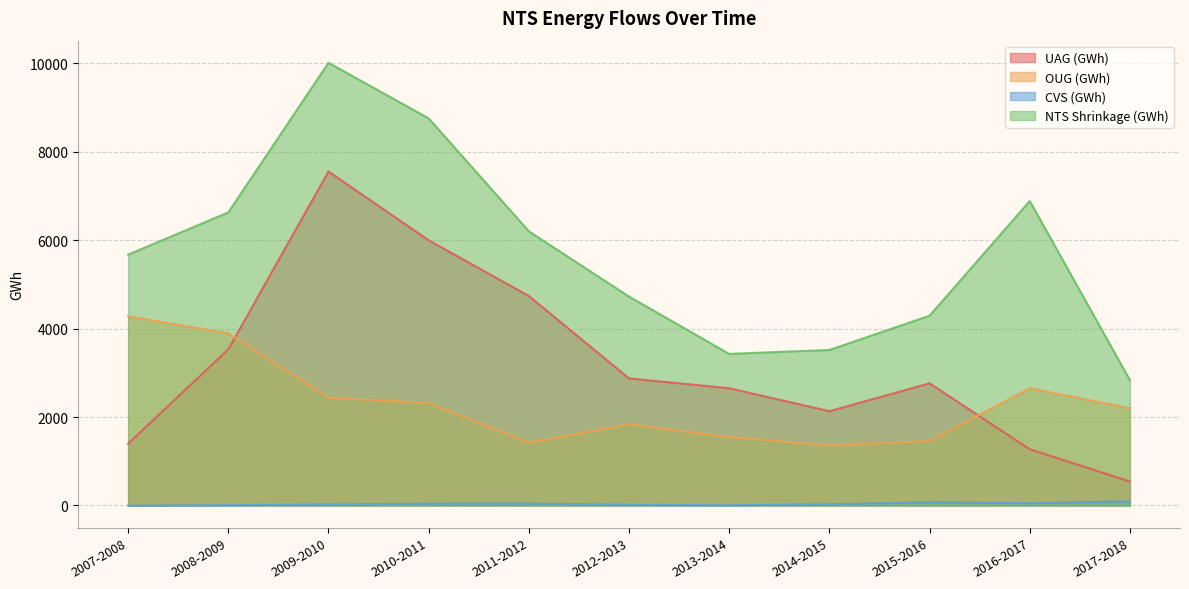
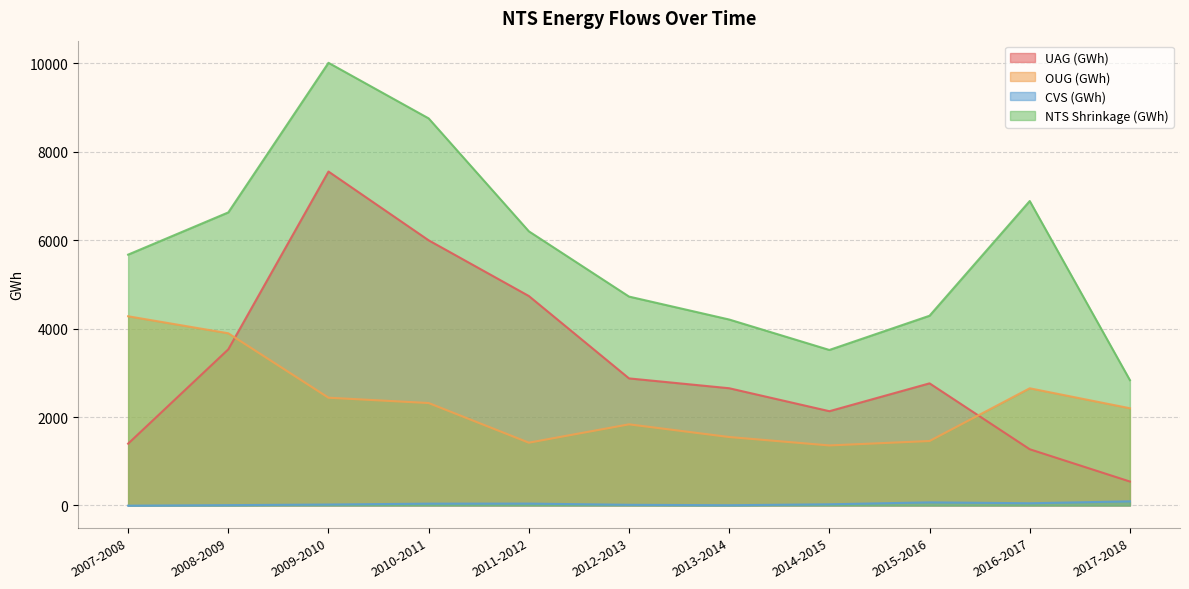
  {
    "NTS Shrinkage (GWh)": {
      "2007-2008": 5700,
      "2008-2009": 6600,
      "2009-2010": 10000,
      "2010-2011": 8800,
      "2011-2012": 6200,
      "2012-2013": 4700,
-     "2013-2014": 3400,
+     "2013-2014": 4200,
      "2014-2015": 3500,
      "2015-2016": 4300,
      "2016-2017": 6900,
      "2017-2018": 2800
    }
  }
